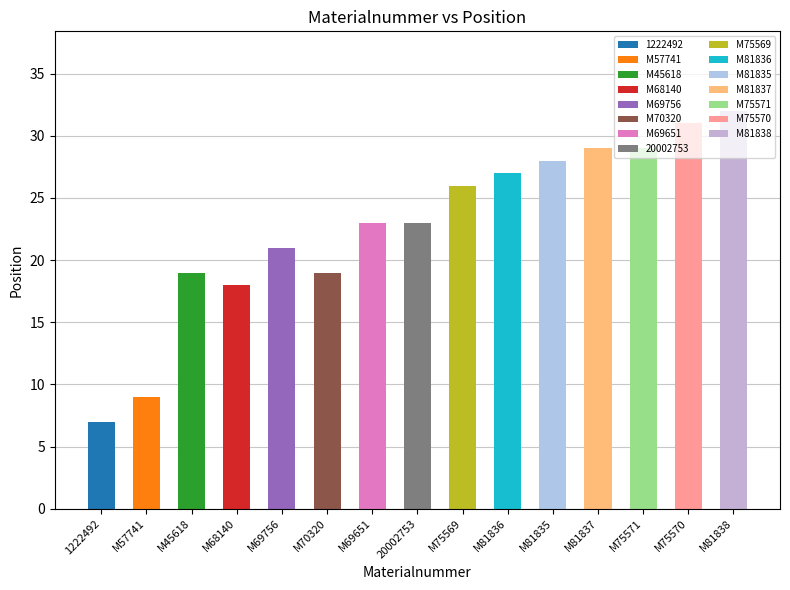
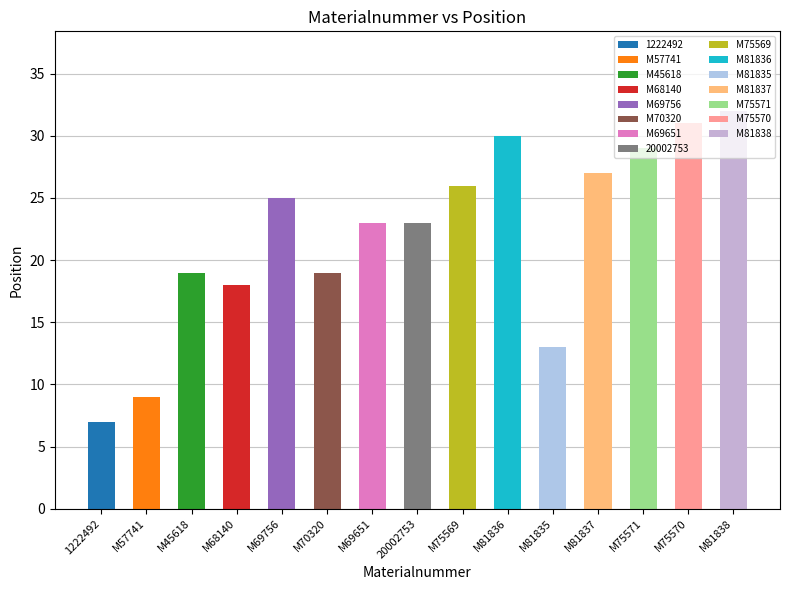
  {
    "1222492": 7,
    "M57741": 9,
    "M45618": 19,
    "M68140": 18,
-   "M69756": 21,
+   "M69756": 25,
    "M70320": 19,
    "M69651": 23,
    "20002753": 23,
    "M75569": 26,
-   "M81836": 27,
-   "M81835": 28,
-   "M81837": 29
+   "M81836": 30,
+   "M81835": 13,
+   "M81837": 27
  }
